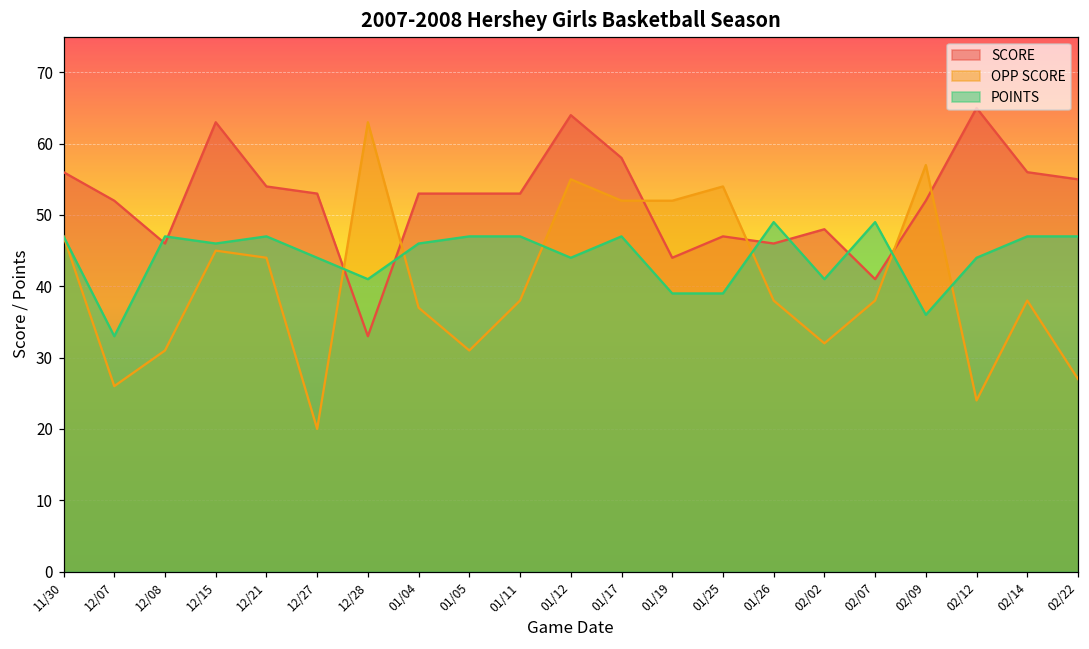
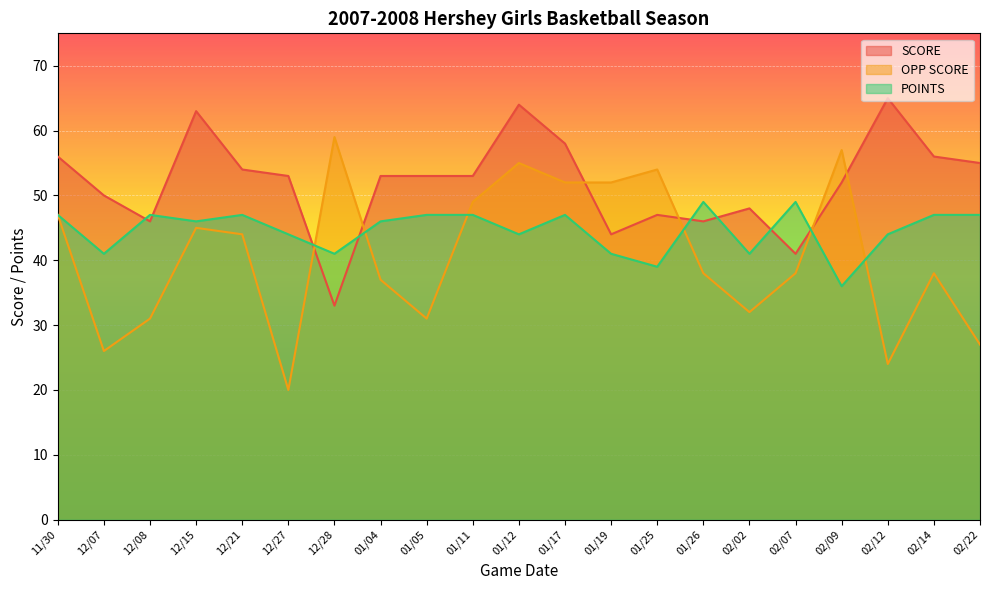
  {
    "SCORE": {
      "11/30": 56,
-     "12/07": 52,
+     "12/07": 50,
      "12/08": 46,
      "12/15": 63,
      "12/21": 54,
      "12/27": 53,
      "12/28": 33,
      "01/04": 53,
      "01/05": 53,
      "01/11": 53,
      "01/12": 64,
      "01/17": 58,
      "01/19": 44,
      "01/25": 47,
      "01/26": 46,
      "02/02": 48,
      "02/07": 41,
      "02/09": 52,
      "02/14": 56,
      "02/22": 55
    },
    "OPP SCORE": {
      "12/07": 26,
      "12/08": 31,
      "12/15": 45,
      "12/21": 44,
      "12/27": 20,
-     "12/28": 63,
+     "12/28": 59,
      "01/04": 37,
      "01/05": 31,
-     "01/11": 38,
+     "01/11": 49,
      "01/12": 55,
      "01/17": 52,
      "01/19": 52,
      "01/25": 54,
      "01/26": 38,
      "02/02": 32,
      "02/07": 38,
      "02/09": 57,
      "02/12": 24,
      "02/14": 38,
      "02/22": 27
    },
    "POINTS": {
-     "12/07": 33,
+     "12/07": 41,
      "12/08": 47,
      "12/15": 46,
      "12/21": 47,
      "12/27": 44,
      "12/28": 41,
      "01/04": 46,
      "01/05": 47,
      "01/11": 47,
      "01/12": 44,
      "01/17": 47,
-     "01/19": 39,
+     "01/19": 41,
      "01/25": 39,
      "01/26": 49,
      "02/02": 41,
      "02/07": 49,
      "02/09": 36,
      "02/12": 44,
      "02/14": 47,
      "02/22": 47
    }
  }
